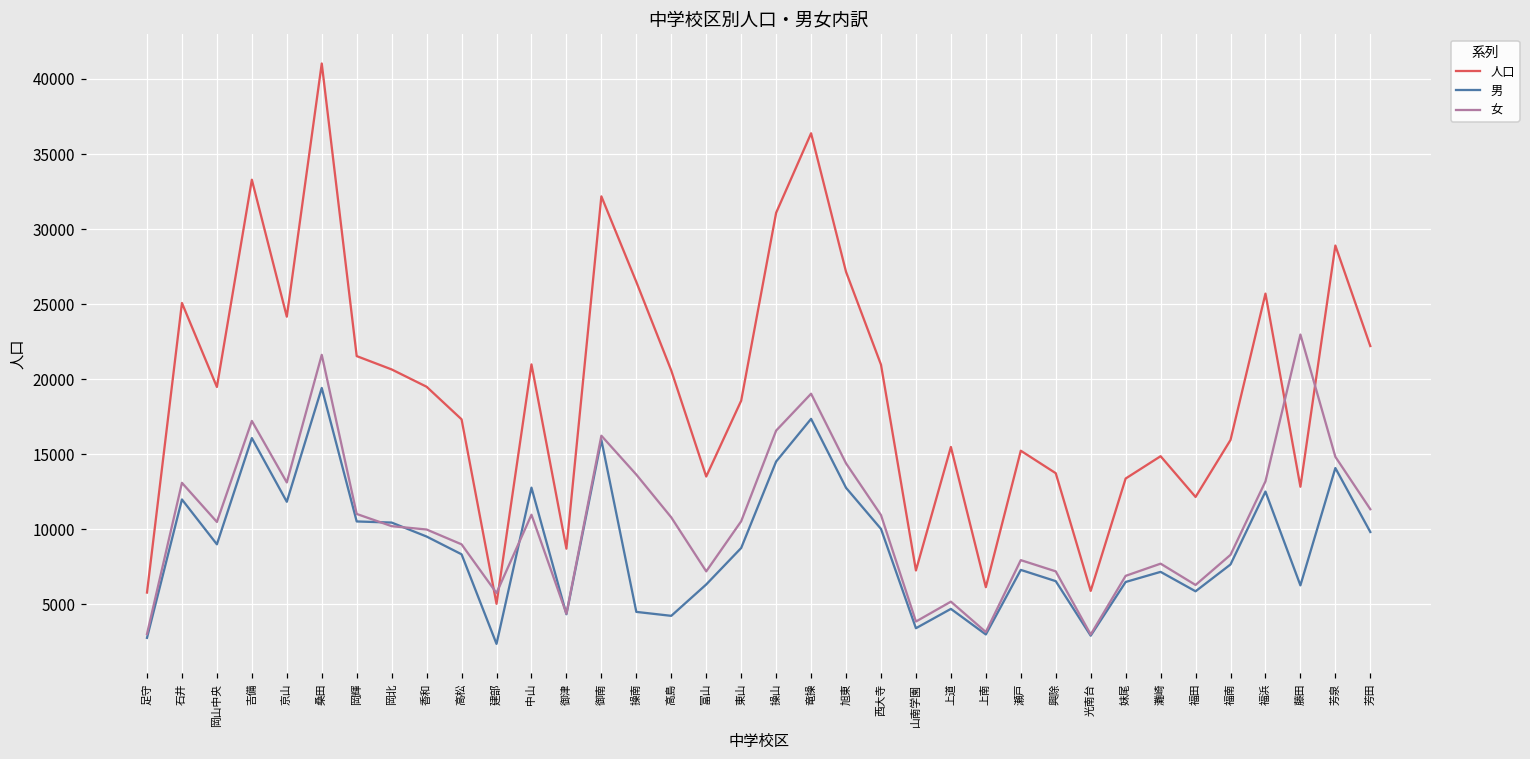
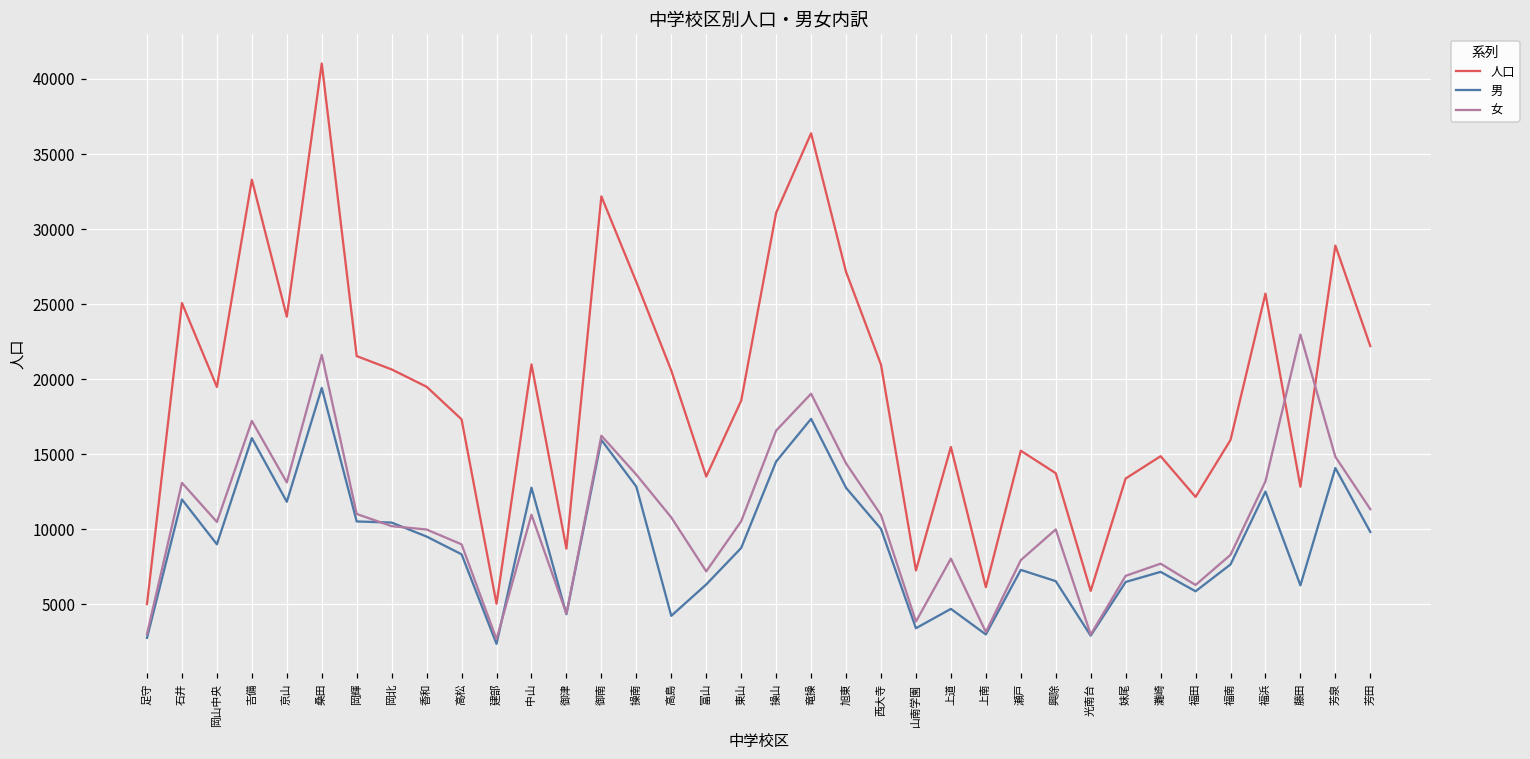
  {
    "人口": {
-     "足守": 5800,
+     "足守": 5000,
      "石井": 25100,
      "岡山中央": 19500,
      "吉備": 33300,
      "京山": 24200,
      "桑田": 41000,
      "岡輝": 21500,
      "岡北": 20600,
      "香和": 19500,
      "高松": 17300,
      "建部": 5000,
      "中山": 21000,
      "御津": 8700,
      "御南": 32200,
      "操南": 26500,
      "高島": 20600,
      "富山": 13500,
      "東山": 18600,
      "操山": 31100,
      "竜操": 36400,
      "旭東": 27100,
      "西大寺": 21000,
      "山南学園": 7300,
      "上道": 15500,
      "上南": 6100,
      "瀬戸": 15200,
      "興除": 13700,
      "光南台": 5900,
      "妹尾": 13400,
      "灘崎": 14900,
      "福田": 12200,
      "福南": 15900,
      "福浜": 25700,
      "藤田": 12800,
      "芳泉": 28900,
      "芳田": 22200
    },
    "男": {
      "足守": 2800,
      "石井": 12000,
      "岡山中央": 9000,
      "吉備": 16100,
      "京山": 11800,
      "桑田": 19400,
      "岡輝": 10500,
      "岡北": 10400,
      "香和": 9500,
      "高松": 8300,
      "建部": 2400,
      "中山": 12800,
      "御南": 15900,
-     "操南": 4500,
+     "操南": 12800,
      "高島": 4200,
      "富山": 6300,
      "東山": 8800,
      "操山": 14500,
      "竜操": 17400,
      "旭東": 12800,
      "西大寺": 10000,
      "山南学園": 3400,
      "上道": 4700,
      "瀬戸": 7300,
      "興除": 6500,
      "妹尾": 6500,
      "灘崎": 7200,
      "福田": 5900,
      "福南": 7700,
      "福浜": 12500,
      "藤田": 6300,
      "芳泉": 14100,
      "芳田": 9800
    },
    "女": {
      "足守": 3000,
      "石井": 13100,
      "岡山中央": 10500,
      "吉備": 17200,
      "京山": 13100,
      "桑田": 21600,
      "岡輝": 11000,
      "岡北": 10200,
      "香和": 10000,
      "高松": 9000,
-     "建部": 5700,
+     "建部": 2700,
      "中山": 11000,
      "御南": 16200,
      "操南": 13600,
      "高島": 10800,
      "富山": 7200,
      "東山": 10500,
      "操山": 16600,
      "竜操": 19000,
      "旭東": 14400,
      "西大寺": 10900,
      "山南学園": 3900,
-     "上道": 5200,
+     "上道": 8000,
      "瀬戸": 7900,
-     "興除": 7200,
+     "興除": 10000,
      "妹尾": 6900,
      "灘崎": 7700,
      "福田": 6300,
      "福南": 8300,
      "福浜": 13200,
      "藤田": 23000,
      "芳泉": 14800,
      "芳田": 11300
    }
  }
